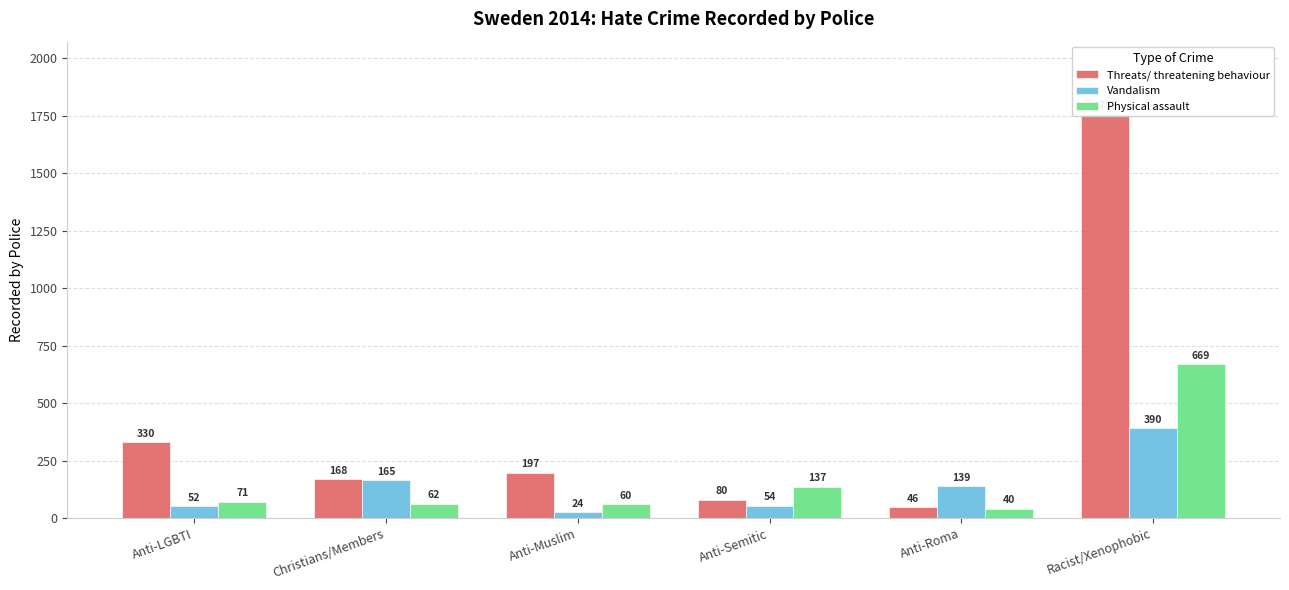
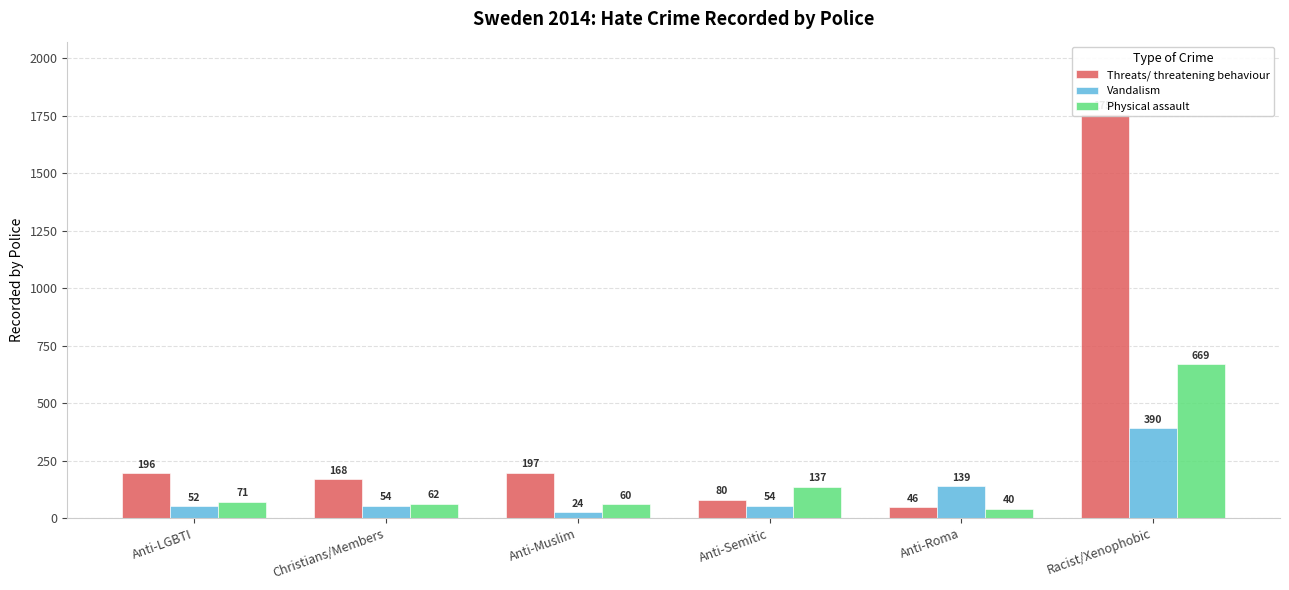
  {
    "Threats/ threatening behaviour": {
-     "Anti-LGBTI": 330,
+     "Anti-LGBTI": 196,
      "Christians/Members": 168,
      "Anti-Muslim": 197,
      "Anti-Semitic": 80,
      "Anti-Roma": 46
    },
    "Vandalism": {
      "Anti-LGBTI": 52,
-     "Christians/Members": 165,
+     "Christians/Members": 54,
      "Anti-Muslim": 24,
      "Anti-Semitic": 54,
      "Anti-Roma": 139,
      "Racist/Xenophobic": 390
    },
    "Physical assault": {
      "Anti-LGBTI": 71,
      "Christians/Members": 62,
      "Anti-Muslim": 60,
      "Anti-Semitic": 137,
      "Anti-Roma": 40,
      "Racist/Xenophobic": 669
    }
  }
